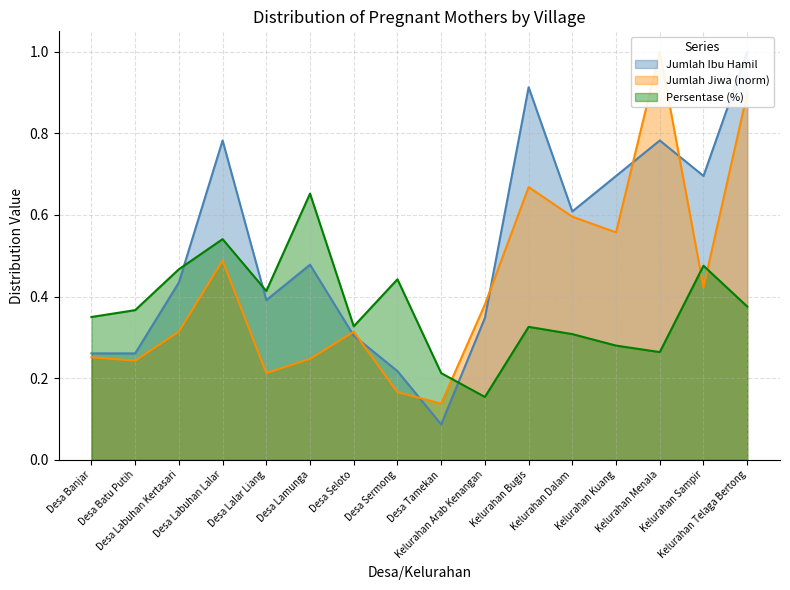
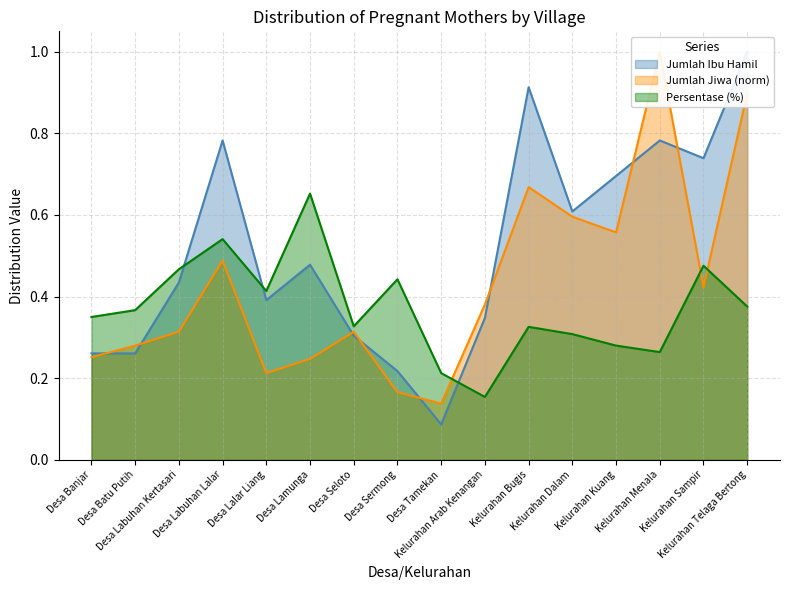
  {
    "Jumlah Ibu Hamil": {
      "Desa Banjar": 0.26,
      "Desa Batu Putih": 0.26,
      "Desa Labuhan Kertasari": 0.43,
      "Desa Labuhan Lalar": 0.78,
      "Desa Lalar Liang": 0.39,
      "Desa Lamunga": 0.48,
      "Desa Seloto": 0.30,
      "Desa Sermong": 0.22,
      "Desa Tamekan": 0.09,
      "Kelurahan Arab Kenangan": 0.35,
      "Kelurahan Bugis": 0.91,
      "Kelurahan Dalam": 0.61,
      "Kelurahan Kuang": 0.70,
      "Kelurahan Menala": 0.78,
-     "Kelurahan Sampir": 0.70
+     "Kelurahan Sampir": 0.74
    },
    "Jumlah Jiwa (norm)": {
      "Desa Banjar": 0.25,
-     "Desa Batu Putih": 0.24,
+     "Desa Batu Putih": 0.28,
      "Desa Labuhan Kertasari": 0.31,
      "Desa Labuhan Lalar": 0.49,
      "Desa Lalar Liang": 0.21,
      "Desa Lamunga": 0.25,
      "Desa Seloto": 0.31,
      "Desa Sermong": 0.17,
      "Desa Tamekan": 0.14,
      "Kelurahan Arab Kenangan": 0.38,
      "Kelurahan Bugis": 0.67,
      "Kelurahan Dalam": 0.60,
      "Kelurahan Kuang": 0.56,
      "Kelurahan Sampir": 0.42
    },
    "Persentase (%)": {
      "Desa Banjar": 0.35,
      "Desa Batu Putih": 0.37,
      "Desa Labuhan Kertasari": 0.47,
      "Desa Labuhan Lalar": 0.54,
      "Desa Lalar Liang": 0.41,
      "Desa Lamunga": 0.65,
      "Desa Seloto": 0.33,
      "Desa Sermong": 0.44,
      "Desa Tamekan": 0.21,
      "Kelurahan Arab Kenangan": 0.15,
      "Kelurahan Bugis": 0.33,
      "Kelurahan Dalam": 0.31,
      "Kelurahan Kuang": 0.28,
      "Kelurahan Menala": 0.26,
      "Kelurahan Sampir": 0.48,
      "Kelurahan Telaga Bertong": 0.38
    }
  }
